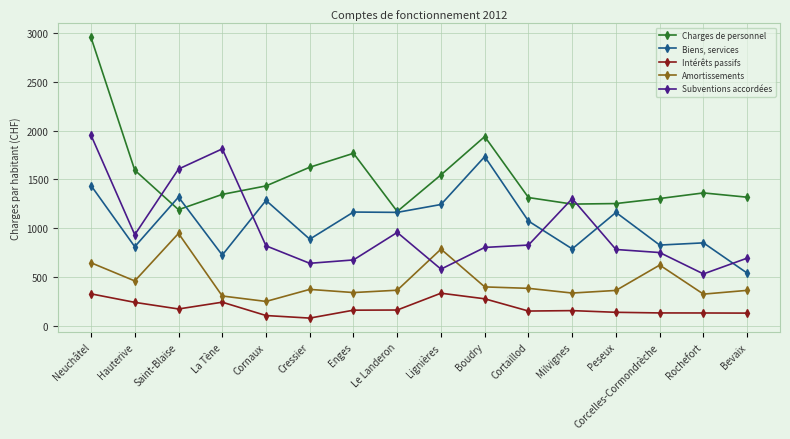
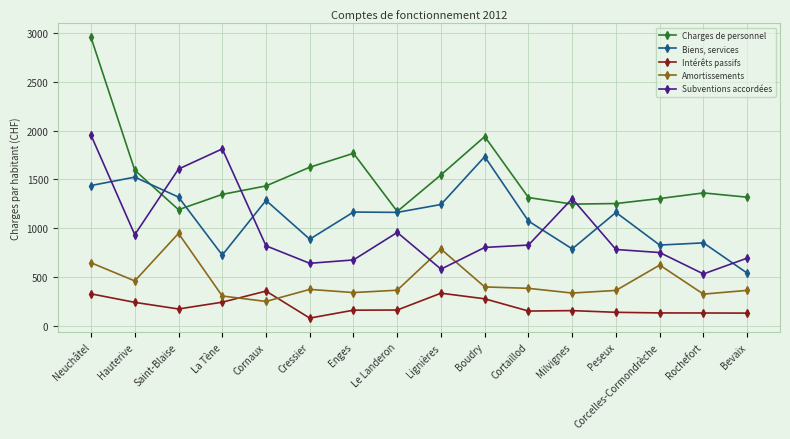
  {
    "Charges de personnel": {
      "Neuchâtel": 3000,
      "Hauterive": 1600,
      "Saint-Blaise": 1200,
      "La Tène": 1300,
      "Cornaux": 1400,
      "Cressier": 1600,
      "Enges": 1800,
      "Lignières": 1500,
      "Boudry": 1900,
      "Cortaillod": 1300,
      "Milvignes": 1200,
      "Peseux": 1300,
      "Corcelles-Cormondrèche": 1300,
      "Rochefort": 1400,
      "Bevaix": 1300
    },
    "Biens, services": {
      "Neuchâtel": 1400,
-     "Hauterive": 800,
+     "Hauterive": 1500,
      "Saint-Blaise": 1300,
      "La Tène": 700,
      "Cornaux": 1300,
      "Cressier": 900,
      "Enges": 1200,
      "Lignières": 1200,
      "Boudry": 1700,
      "Cortaillod": 1100,
      "Milvignes": 800,
      "Peseux": 1200,
      "Corcelles-Cormondrèche": 800,
      "Rochefort": 800,
      "Bevaix": 500
    },
    "Intérêts passifs": {
      "Neuchâtel": 300,
      "Hauterive": 200,
      "Saint-Blaise": 200,
      "La Tène": 200,
-     "Cornaux": 100,
+     "Cornaux": 400,
      "Cressier": 100,
      "Enges": 200,
      "Le Landeron": 200,
      "Lignières": 300,
      "Boudry": 300,
      "Cortaillod": 100,
      "Milvignes": 200,
      "Peseux": 100,
      "Corcelles-Cormondrèche": 100,
      "Rochefort": 100,
      "Bevaix": 100
    },
    "Amortissements": {
      "Neuchâtel": 600,
      "Hauterive": 500,
      "Saint-Blaise": 900,
      "La Tène": 300,
      "Cornaux": 200,
      "Cressier": 400,
      "Enges": 300,
      "Le Landeron": 400,
      "Lignières": 800,
      "Boudry": 400,
      "Cortaillod": 400,
      "Milvignes": 300,
      "Peseux": 400,
      "Corcelles-Cormondrèche": 600,
      "Rochefort": 300,
      "Bevaix": 400
    },
    "Subventions accordées": {
      "Neuchâtel": 2000,
      "Hauterive": 900,
      "Saint-Blaise": 1600,
      "La Tène": 1800,
      "Cornaux": 800,
      "Cressier": 600,
      "Enges": 700,
      "Le Landeron": 1000,
      "Lignières": 600,
      "Boudry": 800,
      "Cortaillod": 800,
      "Milvignes": 1300,
      "Peseux": 800,
      "Corcelles-Cormondrèche": 700,
      "Rochefort": 500,
      "Bevaix": 700
    }
  }
